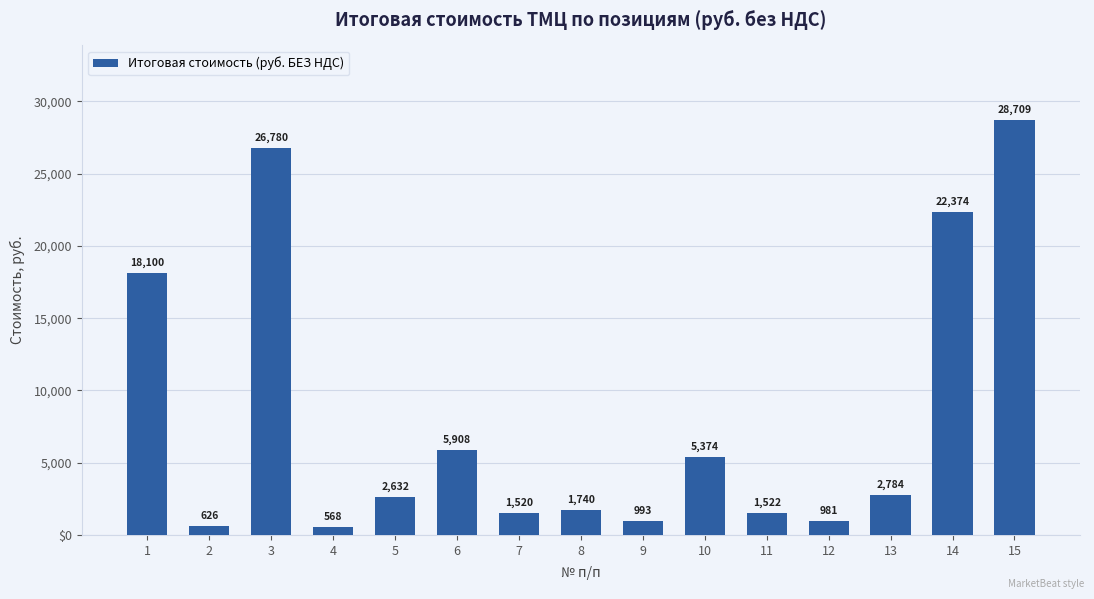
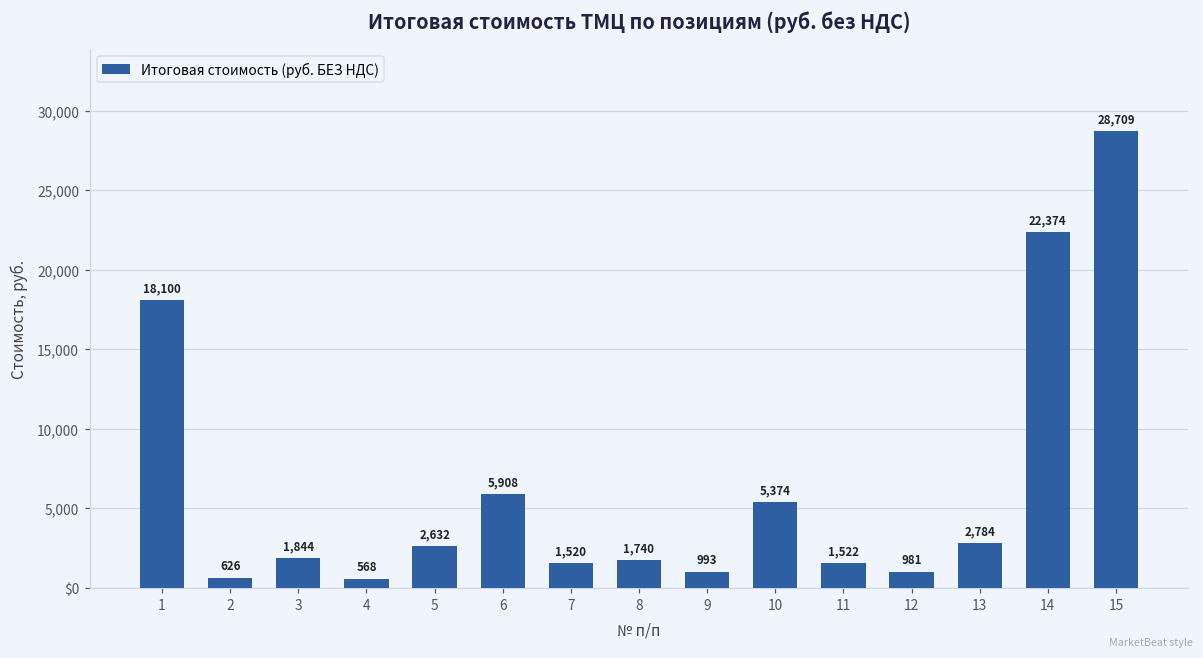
  {
    "1": "18,100",
    "2": "626",
-   "3": "26,780",
+   "3": "1,844",
    "4": "568",
    "5": "2,632",
    "6": "5,908",
    "7": "1,520",
    "8": "1,740",
    "9": "993",
    "10": "5,374",
    "11": "1,522",
    "12": "981",
    "13": "2,784",
    "14": "22,374",
    "15": "28,709"
  }
